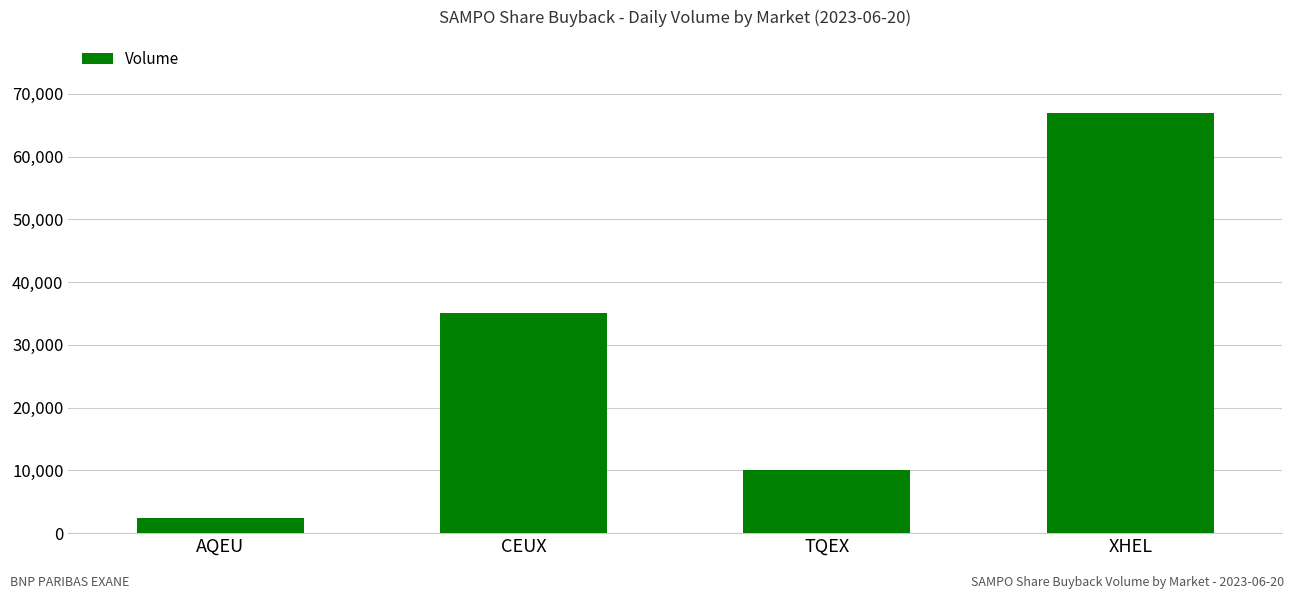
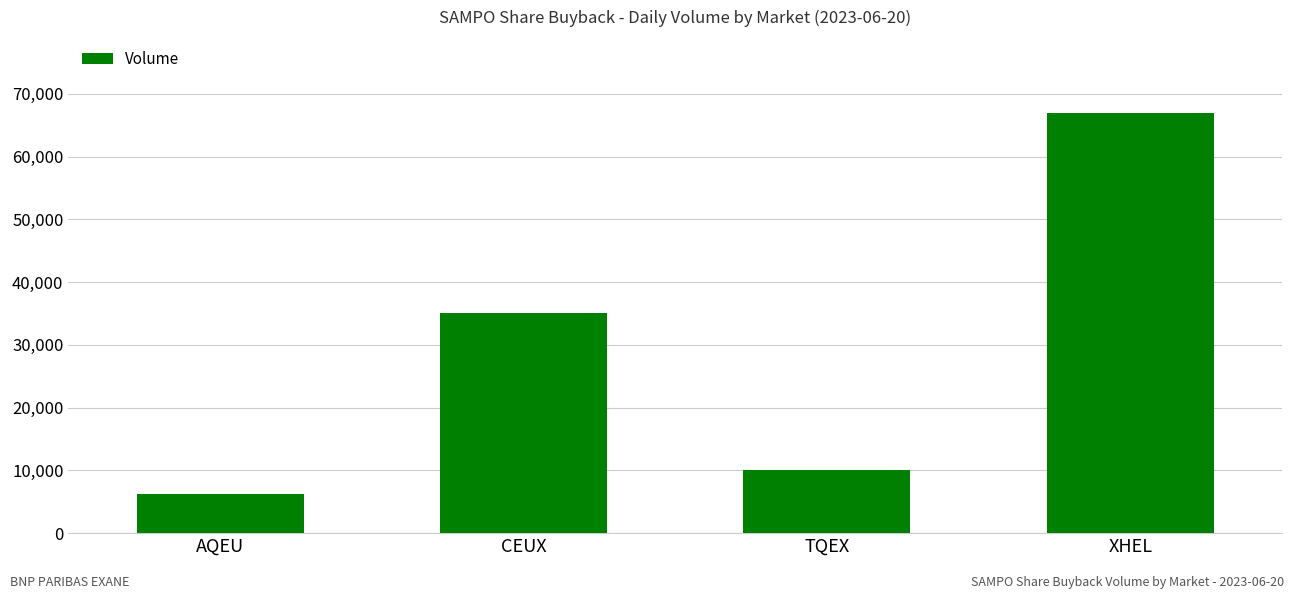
  {
-   "AQEU": "2,000",
+   "AQEU": "6,000",
    "CEUX": "35,000",
    "TQEX": "10,000",
    "XHEL": "67,000"
  }
